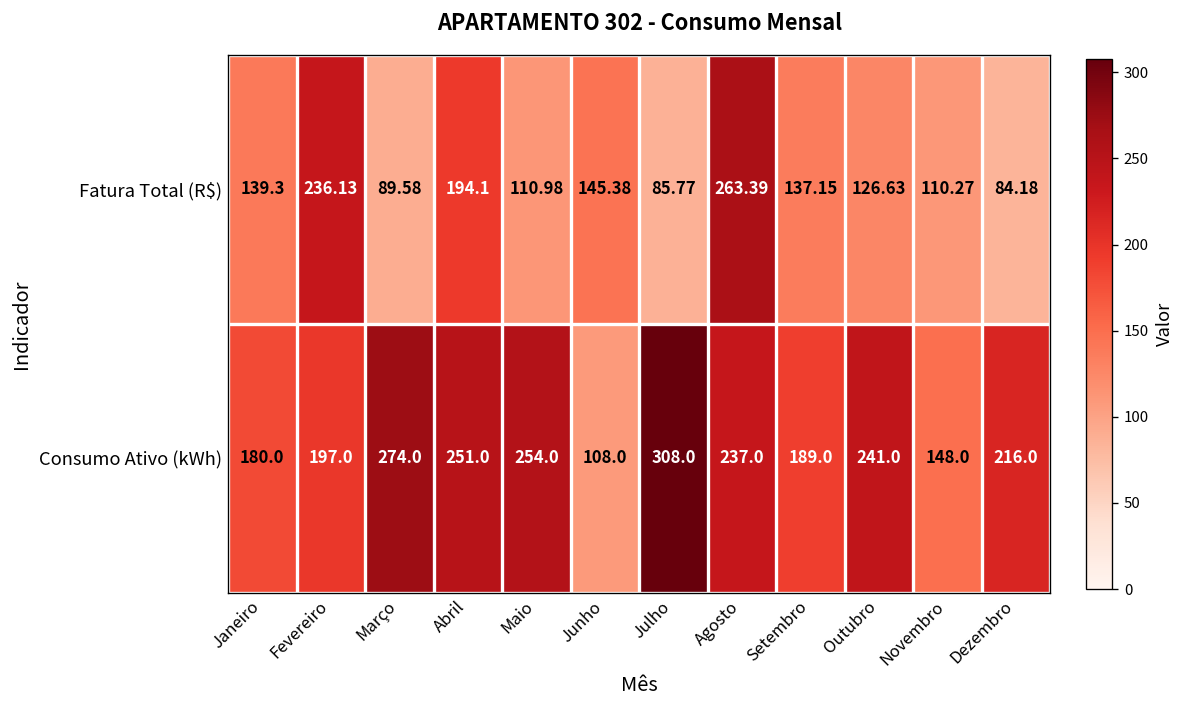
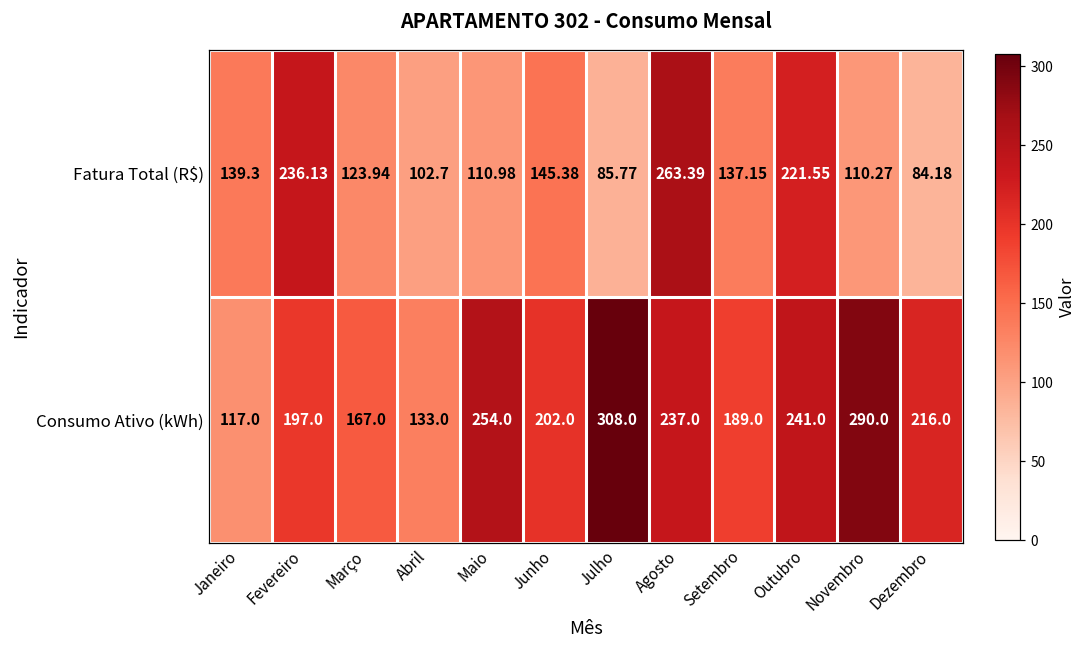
  {
    "Fatura Total (R$)": {
      "Janeiro": 139.3,
      "Fevereiro": 236.13,
-     "Março": 89.58,
-     "Abril": 194.1,
+     "Março": 123.94,
+     "Abril": 102.7,
      "Maio": 110.98,
      "Junho": 145.38,
      "Julho": 85.77,
      "Agosto": 263.39,
      "Setembro": 137.15,
-     "Outubro": 126.63,
+     "Outubro": 221.55,
      "Novembro": 110.27,
      "Dezembro": 84.18
    },
    "Consumo Ativo (kWh)": {
-     "Janeiro": 180.0,
+     "Janeiro": 117.0,
      "Fevereiro": 197.0,
-     "Março": 274.0,
-     "Abril": 251.0,
+     "Março": 167.0,
+     "Abril": 133.0,
      "Maio": 254.0,
-     "Junho": 108.0,
+     "Junho": 202.0,
      "Julho": 308.0,
      "Agosto": 237.0,
      "Setembro": 189.0,
      "Outubro": 241.0,
-     "Novembro": 148.0,
+     "Novembro": 290.0,
      "Dezembro": 216.0
    }
  }
